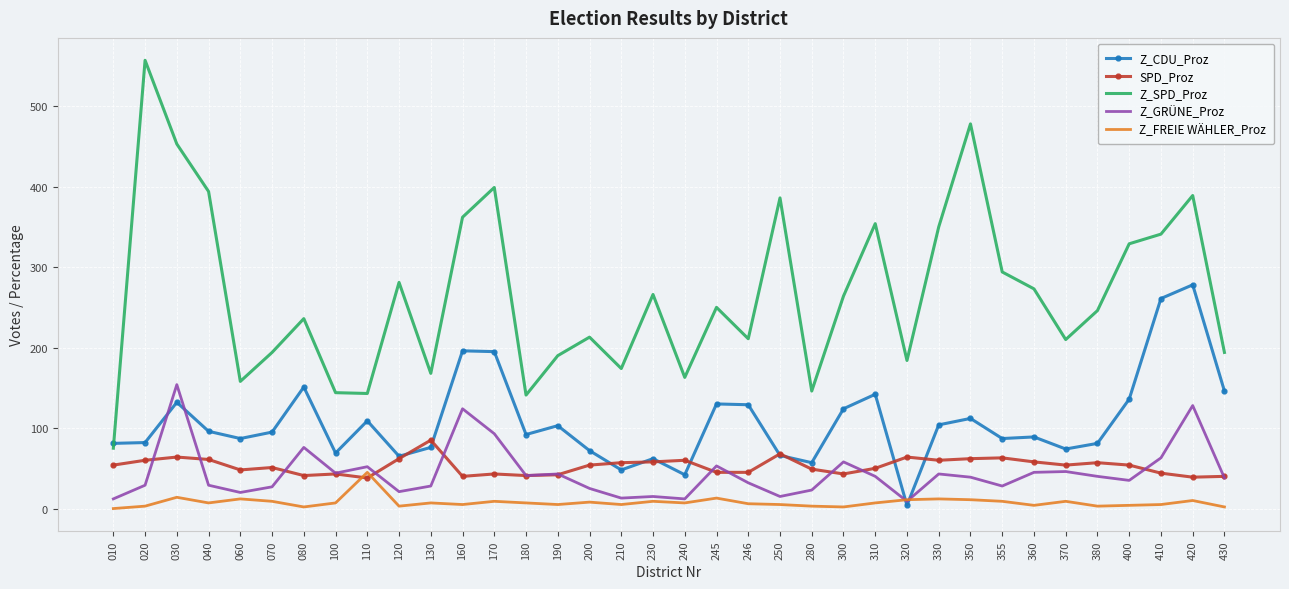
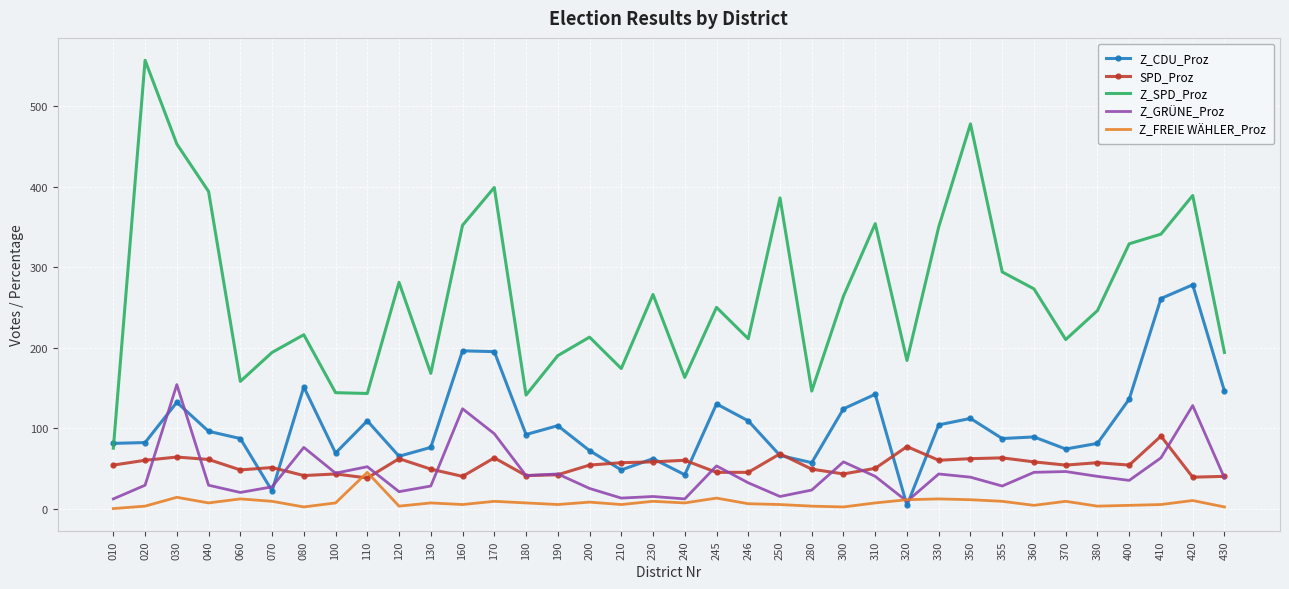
  {
    "Z_CDU_Proz": {
      "010": 80,
      "020": 80,
      "030": 130,
      "040": 100,
      "060": 90,
-     "070": 100,
+     "070": 20,
      "080": 150,
      "100": 70,
      "110": 110,
      "130": 80,
      "160": 200,
      "170": 200,
      "180": 90,
      "190": 100,
      "200": 70,
      "210": 50,
      "230": 60,
      "240": 40,
      "245": 130,
-     "246": 130,
+     "246": 110,
      "280": 60,
      "300": 120,
      "310": 140,
      "320": 0,
      "330": 100,
      "350": 110,
      "355": 90,
      "360": 90,
      "370": 70,
      "380": 80,
      "400": 140,
      "410": 260,
      "420": 280,
      "430": 150
    },
    "SPD_Proz": {
      "010": 50,
      "020": 60,
      "030": 60,
      "040": 60,
      "060": 50,
      "070": 50,
      "080": 40,
      "110": 40,
-     "130": 90,
+     "130": 50,
      "160": 40,
-     "170": 40,
+     "170": 60,
      "200": 50,
      "210": 60,
      "230": 60,
      "240": 60,
      "245": 50,
      "246": 50,
      "280": 50,
      "300": 40,
      "310": 50,
-     "320": 60,
+     "320": 80,
      "330": 60,
      "350": 60,
      "355": 60,
      "360": 60,
      "370": 50,
      "380": 60,
      "400": 50,
-     "410": 40,
+     "410": 90,
      "420": 40
    },
    "Z_SPD_Proz": {
      "010": 80,
      "020": 560,
      "030": 450,
      "040": 390,
      "060": 160,
      "070": 190,
-     "080": 240,
+     "080": 220,
      "100": 140,
      "110": 140,
      "120": 280,
      "130": 170,
-     "160": 360,
+     "160": 350,
      "170": 400,
      "180": 140,
      "190": 190,
      "200": 210,
      "210": 170,
      "230": 270,
      "240": 160,
      "245": 250,
      "246": 210,
      "250": 390,
      "280": 150,
      "300": 260,
      "310": 350,
      "320": 180,
      "330": 350,
      "350": 480,
      "355": 290,
      "360": 270,
      "370": 210,
      "380": 250,
      "400": 330,
      "410": 340,
      "420": 390,
      "430": 190
    },
    "Z_GRÜNE_Proz": {
      "010": 10,
      "020": 30,
      "030": 150,
      "040": 30,
      "060": 20,
      "070": 30,
      "080": 80,
      "110": 50,
      "120": 20,
      "130": 30,
      "160": 120,
      "170": 90,
      "200": 30,
      "210": 10,
      "230": 20,
      "240": 10,
      "245": 50,
      "246": 30,
      "250": 20,
      "280": 20,
      "300": 60,
      "310": 40,
      "330": 40,
      "350": 40,
      "355": 30,
      "360": 50,
      "370": 50,
      "380": 40,
      "400": 40,
      "410": 60,
      "420": 130
    },
    "Z_FREIE WÄHLER_Proz": {
      "010": 0,
      "020": 0,
      "030": 10,
      "040": 10,
      "060": 10,
      "070": 10,
      "080": 0,
      "100": 10,
      "110": 50,
      "120": 0,
      "130": 10,
      "160": 10,
      "170": 10,
      "180": 10,
      "190": 10,
      "200": 10,
      "210": 10,
      "230": 10,
      "240": 10,
      "245": 10,
      "246": 10,
      "250": 10,
      "280": 0,
      "300": 0,
      "310": 10,
      "330": 10,
      "350": 10,
      "355": 10,
      "360": 0,
      "370": 10,
      "380": 0,
      "400": 0,
      "410": 10,
      "420": 10,
      "430": 0
    }
  }
